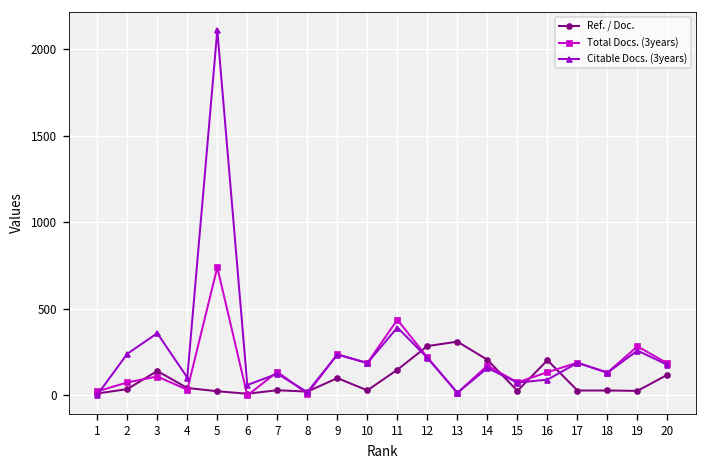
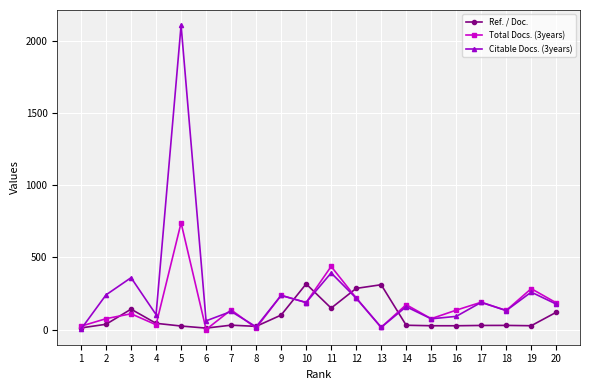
  {
    "Ref. / Doc.": {
      "2": 40,
      "3": 140,
      "5": 20,
      "7": 30,
      "9": 100,
-     "10": 30,
+     "10": 320,
      "11": 150,
      "12": 280,
      "13": 310,
-     "14": 210,
+     "14": 30,
      "15": 30,
-     "16": 200,
+     "16": 30,
      "17": 30,
      "18": 30,
      "19": 30,
      "20": 120
    }
  }
